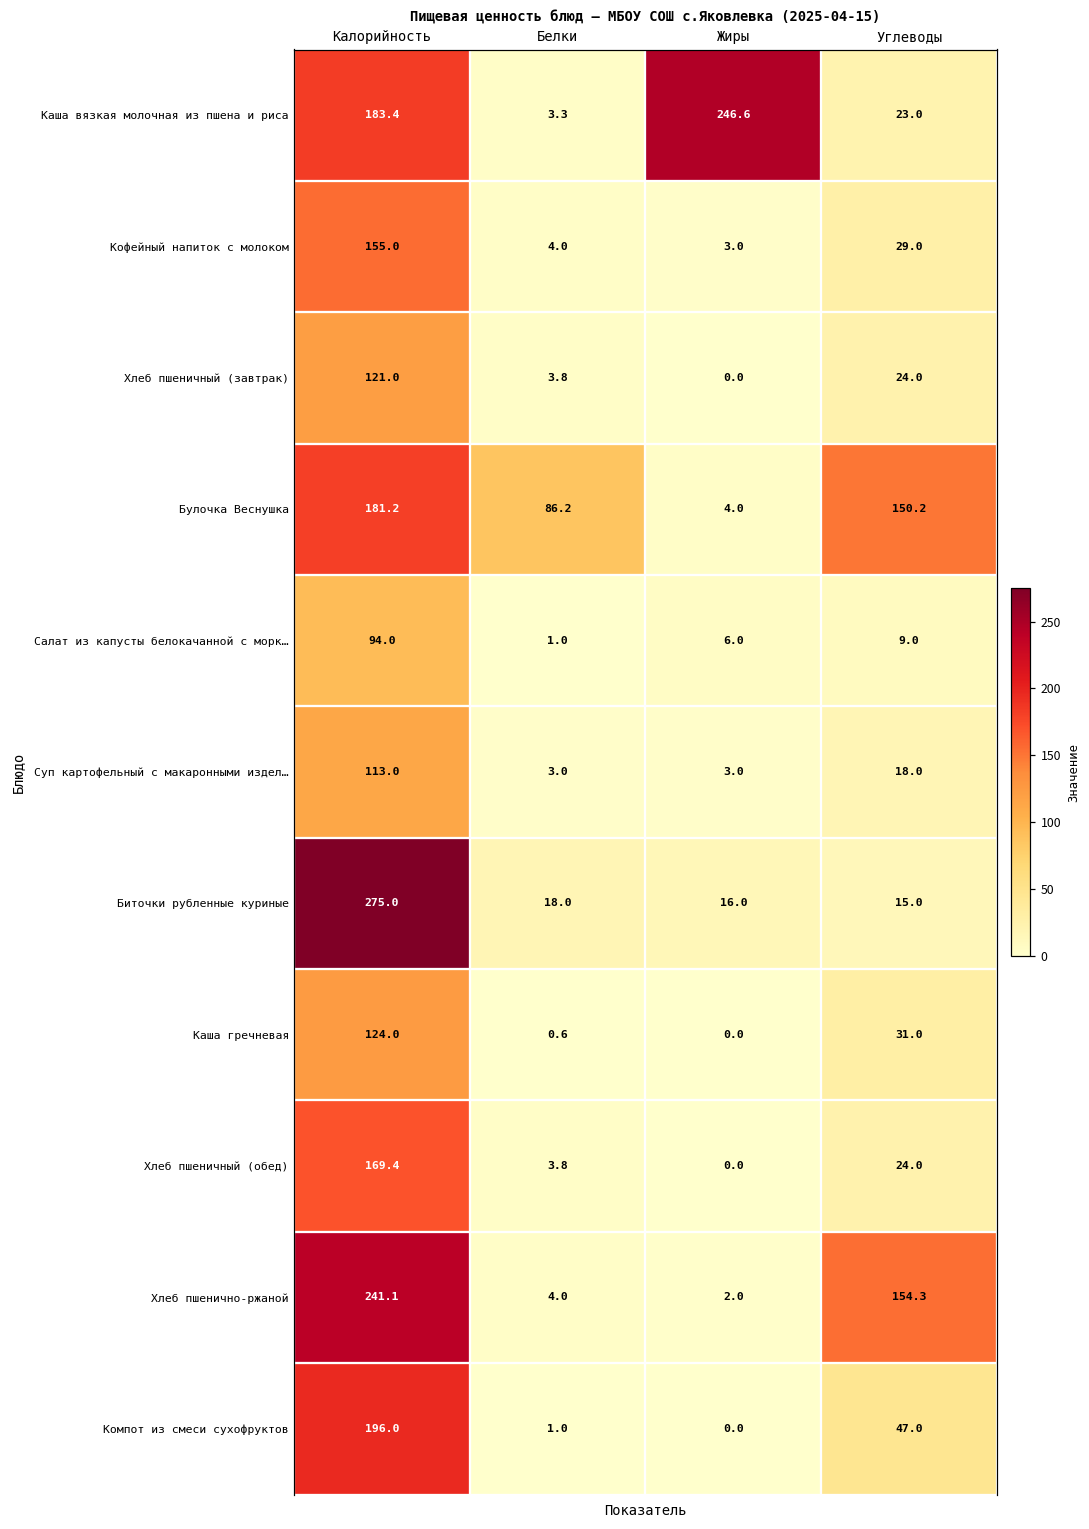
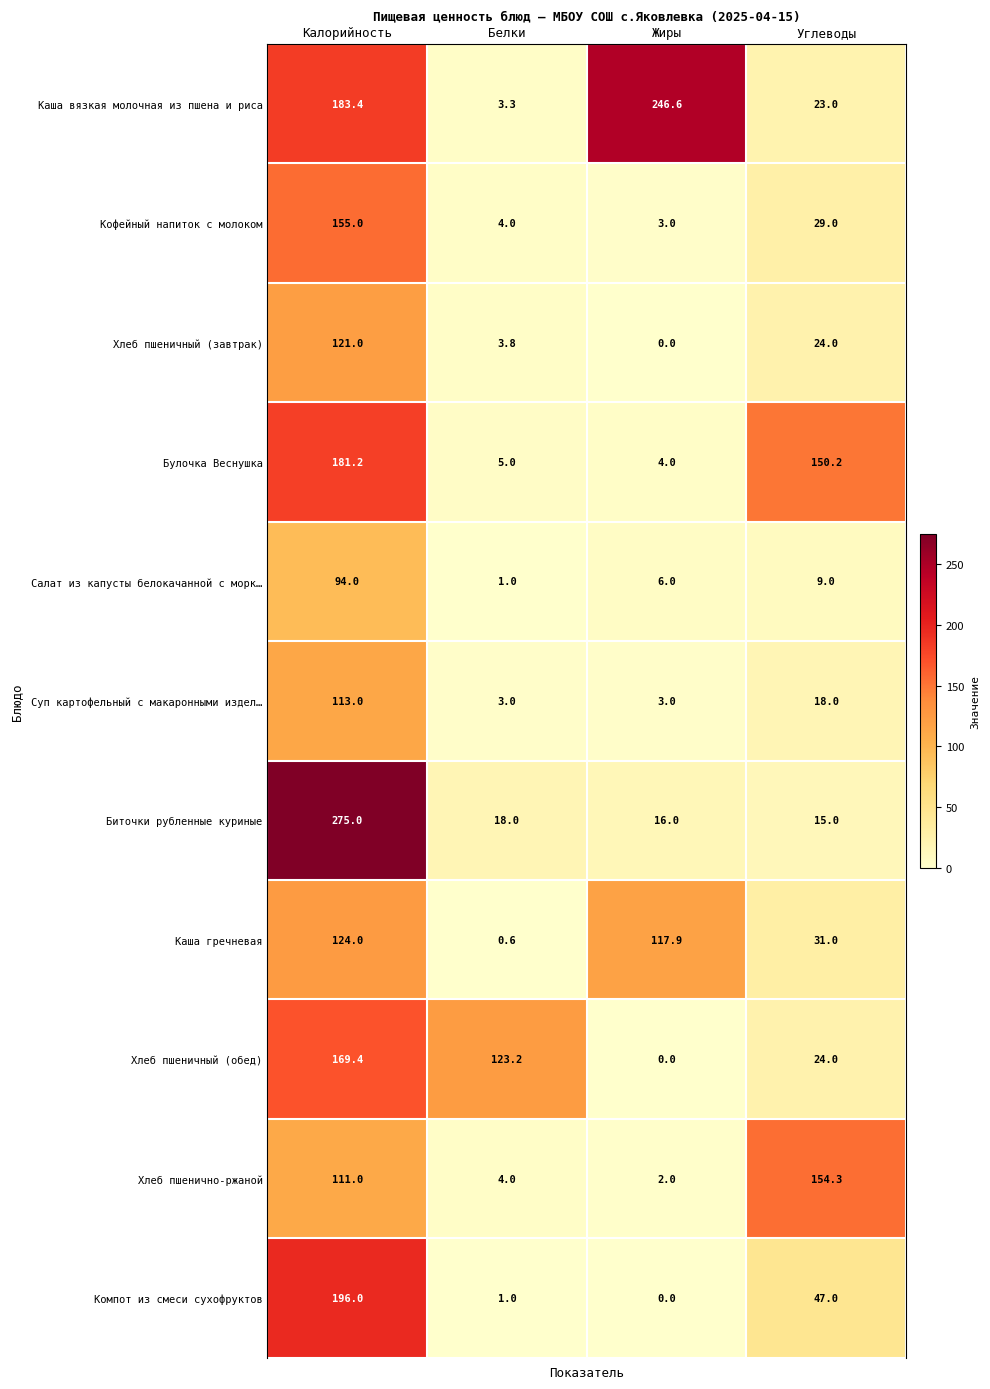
  {
    "Каша вязкая молочная из пшена и риса": {
      "Калорийность": 183.4,
      "Белки": 3.3,
      "Жиры": 246.6,
      "Углеводы": 23.0
    },
    "Кофейный напиток с молоком": {
      "Калорийность": 155.0,
      "Белки": 4.0,
      "Жиры": 3.0,
      "Углеводы": 29.0
    },
    "Хлеб пшеничный (завтрак)": {
      "Калорийность": 121.0,
      "Белки": 3.8,
      "Жиры": 0.0,
      "Углеводы": 24.0
    },
    "Булочка Веснушка": {
      "Калорийность": 181.2,
-     "Белки": 86.2,
+     "Белки": 5.0,
      "Жиры": 4.0,
      "Углеводы": 150.2
    },
    "Салат из капусты белокачанной с морк…": {
      "Калорийность": 94.0,
      "Белки": 1.0,
      "Жиры": 6.0,
      "Углеводы": 9.0
    },
    "Суп картофельный с макаронными издел…": {
      "Калорийность": 113.0,
      "Белки": 3.0,
      "Жиры": 3.0,
      "Углеводы": 18.0
    },
    "Биточки рубленные куриные": {
      "Калорийность": 275.0,
      "Белки": 18.0,
      "Жиры": 16.0,
      "Углеводы": 15.0
    },
    "Каша гречневая": {
      "Калорийность": 124.0,
      "Белки": 0.6,
-     "Жиры": 0.0,
+     "Жиры": 117.9,
      "Углеводы": 31.0
    },
    "Хлеб пшеничный (обед)": {
      "Калорийность": 169.4,
-     "Белки": 3.8,
+     "Белки": 123.2,
      "Жиры": 0.0,
      "Углеводы": 24.0
    },
    "Хлеб пшенично-ржаной": {
-     "Калорийность": 241.1,
+     "Калорийность": 111.0,
      "Белки": 4.0,
      "Жиры": 2.0,
      "Углеводы": 154.3
    },
    "Компот из смеси сухофруктов": {
      "Калорийность": 196.0,
      "Белки": 1.0,
      "Жиры": 0.0,
      "Углеводы": 47.0
    }
  }
